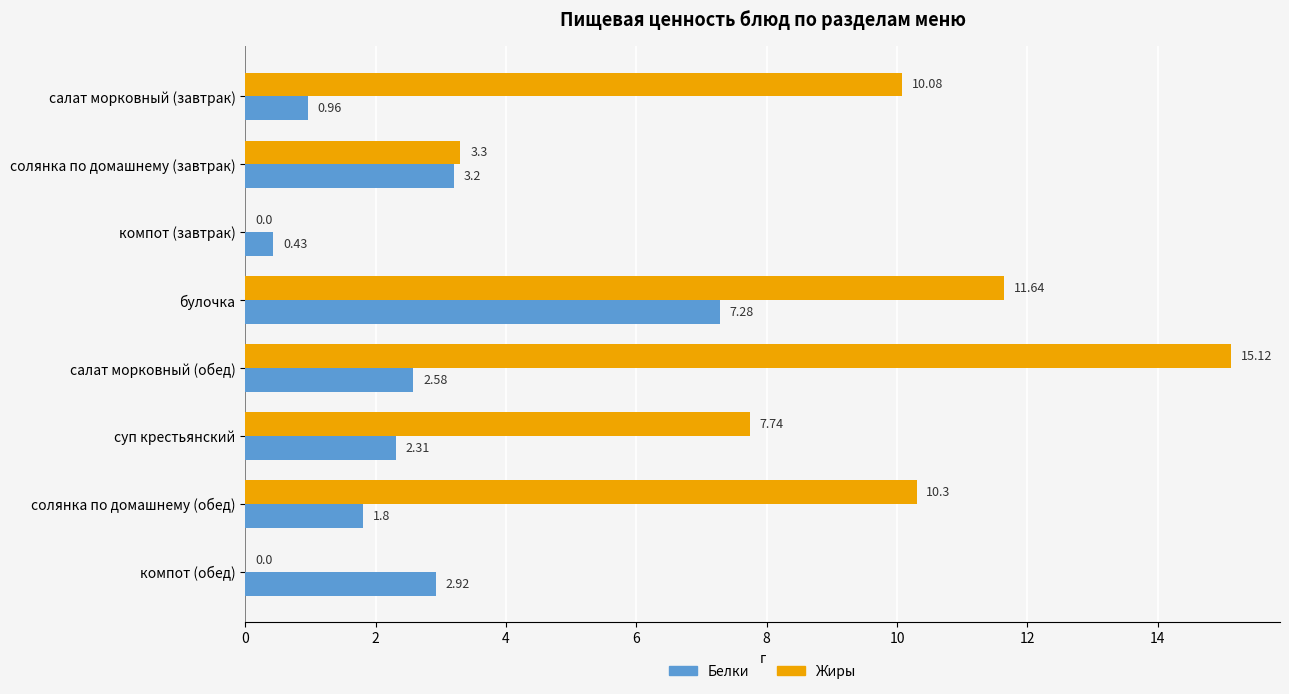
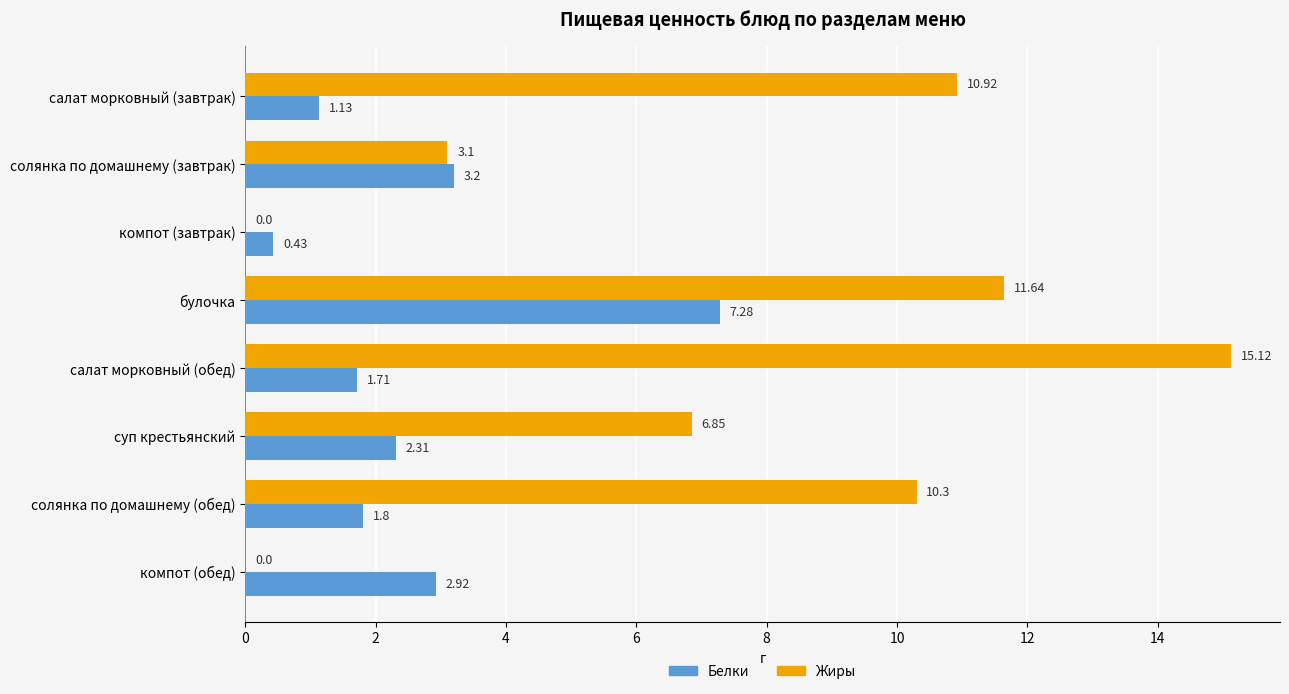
  {
    "Белки": {
-     "салат морковный (завтрак)": 0.96,
+     "салат морковный (завтрак)": 1.13,
      "солянка по домашнему (завтрак)": 3.2,
      "компот (завтрак)": 0.43,
      "булочка": 7.28,
-     "салат морковный (обед)": 2.58,
+     "салат морковный (обед)": 1.71,
      "суп крестьянский": 2.31,
      "солянка по домашнему (обед)": 1.8,
      "компот (обед)": 2.92
    },
    "Жиры": {
-     "салат морковный (завтрак)": 10.08,
-     "солянка по домашнему (завтрак)": 3.3,
+     "салат морковный (завтрак)": 10.92,
+     "солянка по домашнему (завтрак)": 3.1,
      "компот (завтрак)": 0.0,
      "булочка": 11.64,
      "салат морковный (обед)": 15.12,
-     "суп крестьянский": 7.74,
+     "суп крестьянский": 6.85,
      "солянка по домашнему (обед)": 10.3,
      "компот (обед)": 0.0
    }
  }
